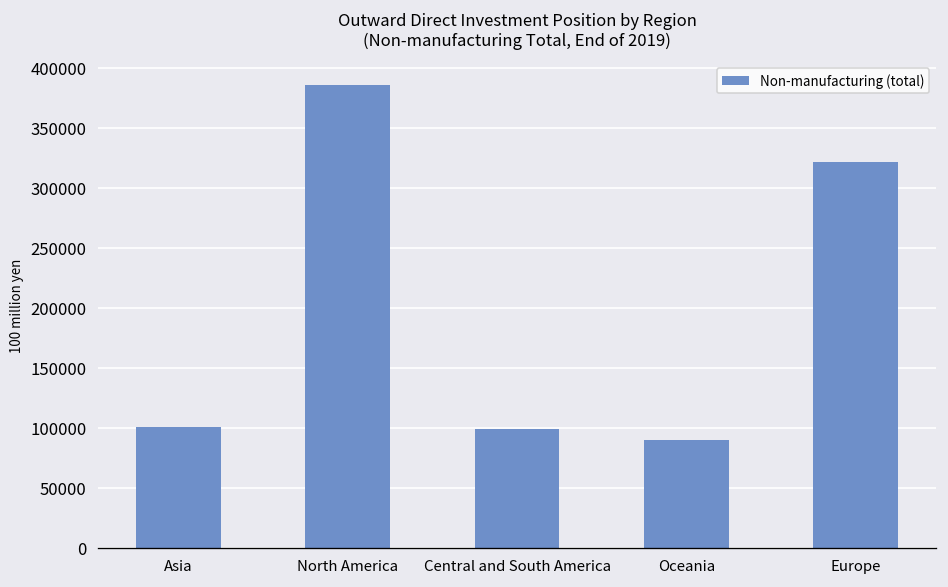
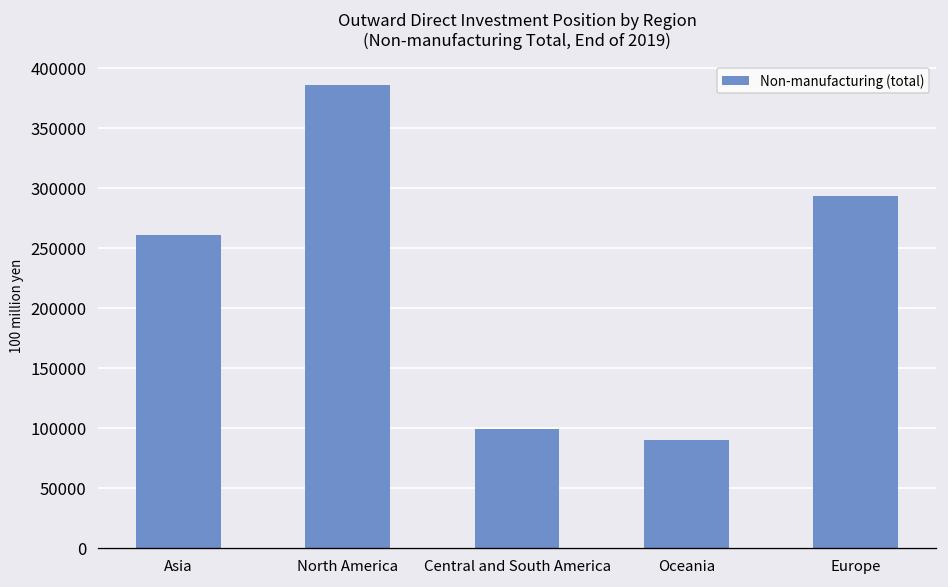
  {
-   "Asia": 101000,
+   "Asia": 261000,
    "North America": 386000,
    "Central and South America": 99000,
    "Oceania": 90000,
-   "Europe": 322000
+   "Europe": 293000
  }
